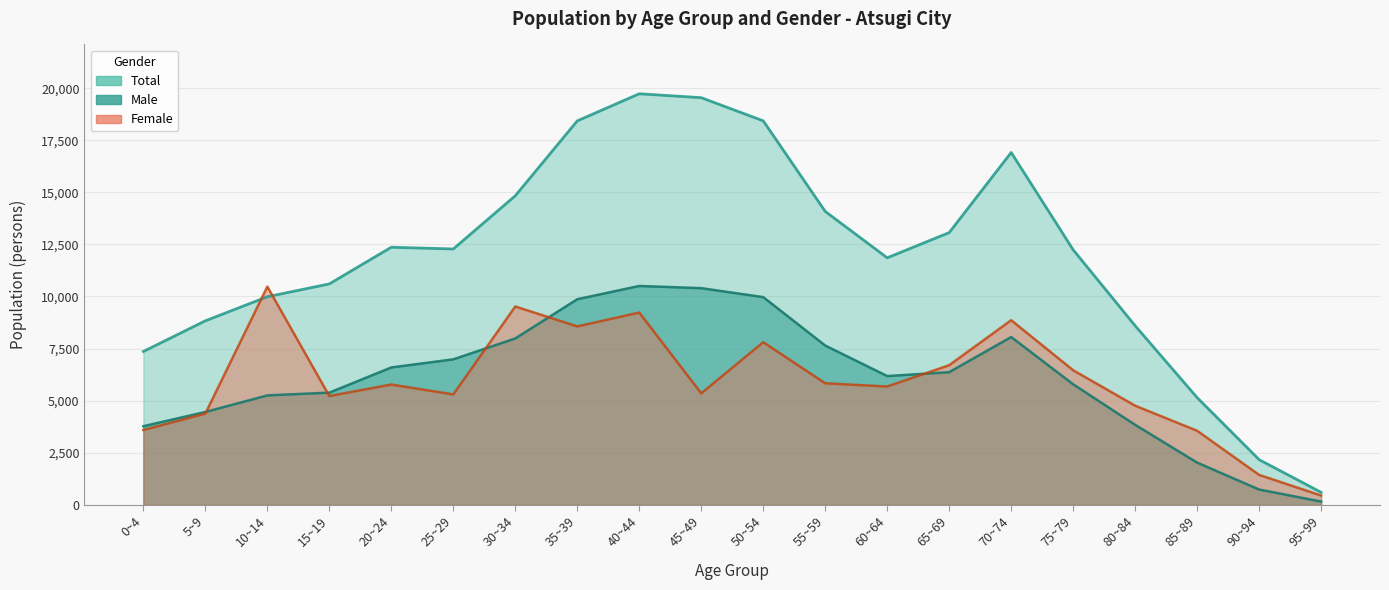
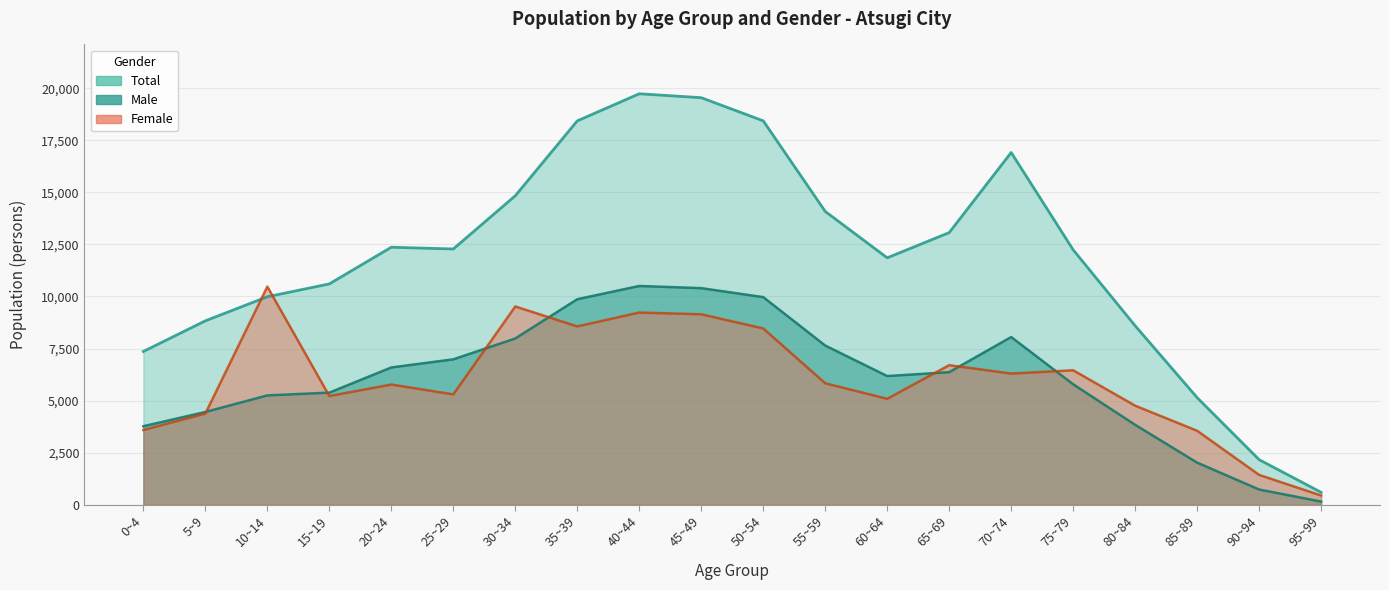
  {
    "Female": {
      "0~4": "3,600",
      "10~14": "10,500",
      "15~19": "5,200",
      "20~24": "5,800",
      "25~29": "5,300",
      "30~34": "9,500",
      "35~39": "8,600",
      "40~44": "9,200",
-     "45~49": "5,400",
-     "50~54": "7,800",
+     "45~49": "9,100",
+     "50~54": "8,500",
      "55~59": "5,800",
-     "60~64": "5,700",
+     "60~64": "5,100",
      "65~69": "6,700",
-     "70~74": "8,900",
+     "70~74": "6,300",
      "75~79": "6,500",
      "80~84": "4,800",
      "85~89": "3,600",
      "90~94": "1,400",
      "95~99": "400"
    }
  }
